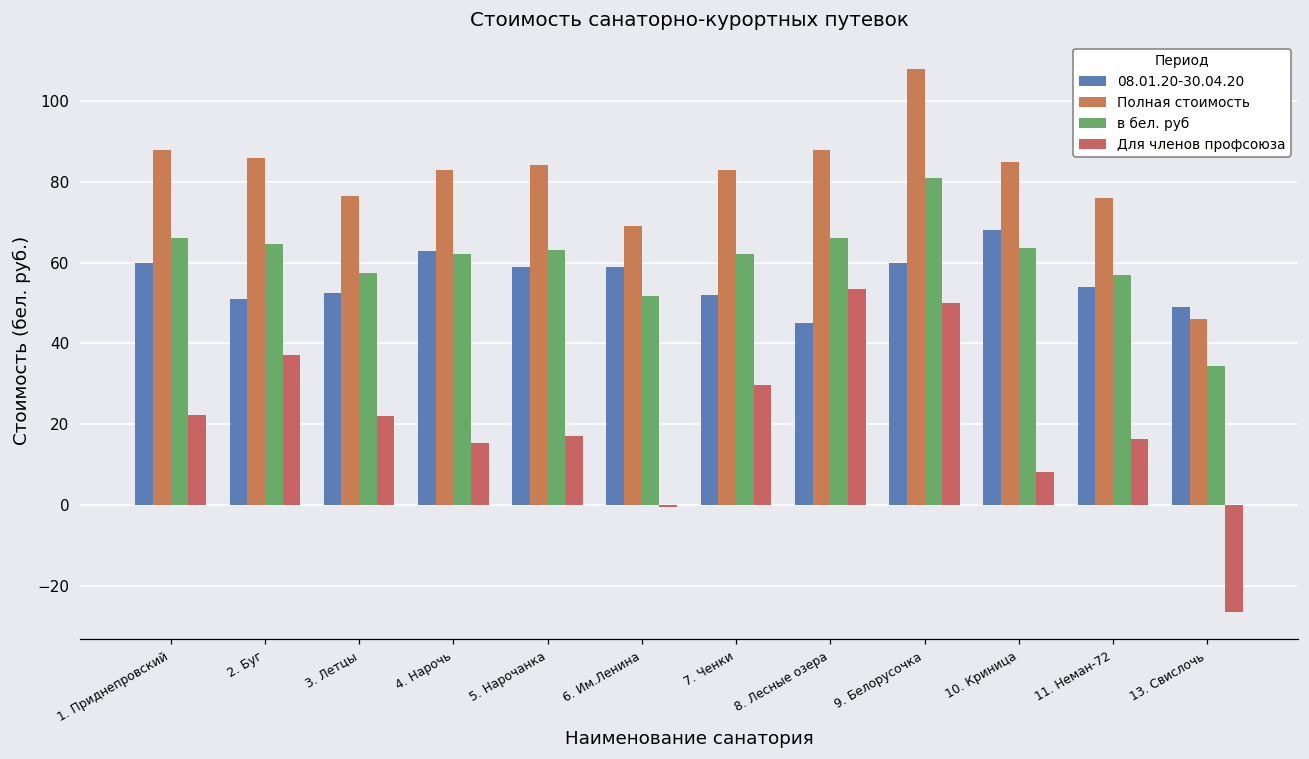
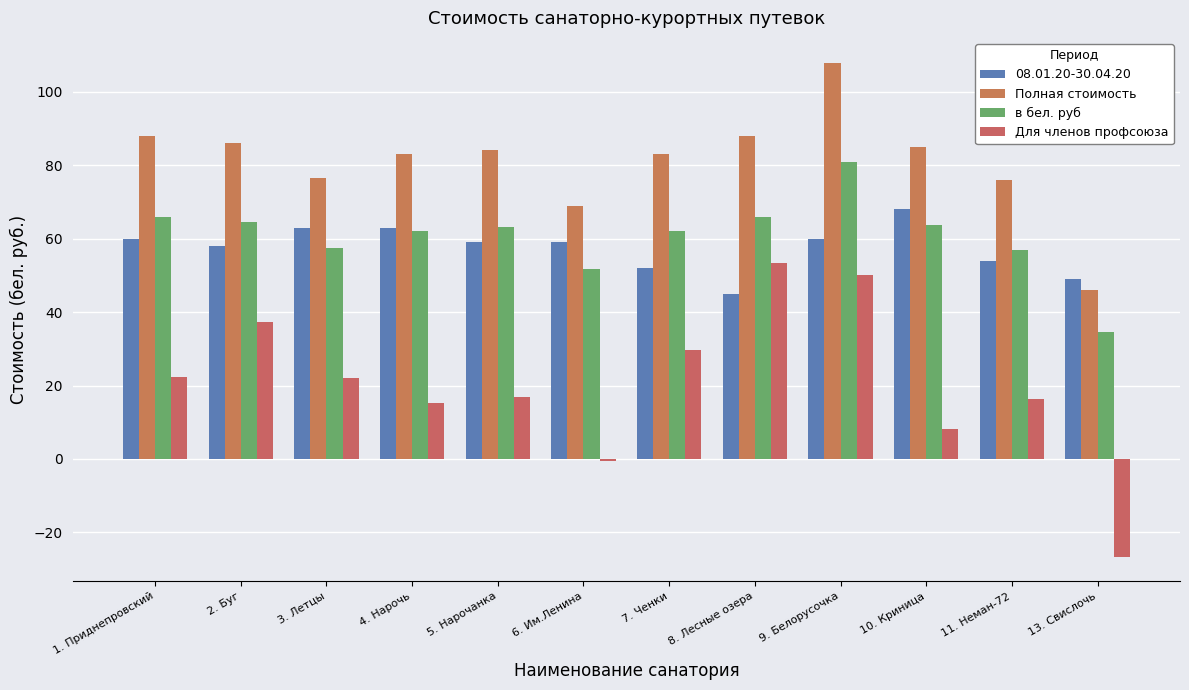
  {
    "08.01.20-30.04.20": {
      "1. Приднепровский": 60,
-     "2. Буг": 51,
-     "3. Летцы": 53,
+     "2. Буг": 58,
+     "3. Летцы": 63,
      "4. Нарочь": 63,
      "5. Нарочанка": 59,
      "6. Им.Ленина": 59,
      "7. Ченки": 52,
      "8. Лесные озера": 45,
      "9. Белорусочка": 60,
      "10. Криница": 68,
      "11. Неман-72": 54,
      "13. Свислочь": 49
    },
    "в бел. руб": {
      "1. Приднепровский": 66,
      "2. Буг": 65,
      "3. Летцы": 57,
      "4. Нарочь": 62,
      "5. Нарочанка": 63,
      "6. Им.Ленина": 52,
      "7. Ченки": 62,
      "8. Лесные озера": 66,
      "9. Белорусочка": 81,
      "10. Криница": 64,
      "11. Неман-72": 57,
      "13. Свислочь": 35
    }
  }
